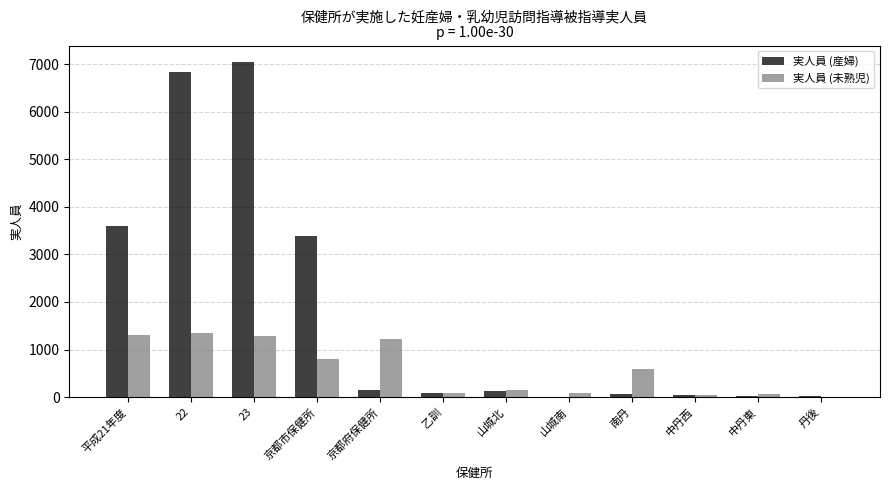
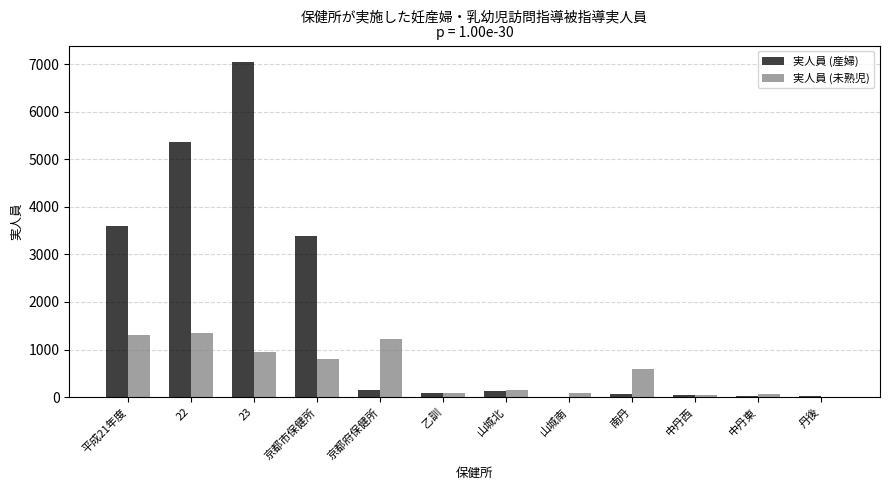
  {
    "実人員 (産婦)": {
      "平成21年度": 3600,
-     "22": 6800,
+     "22": 5400,
      "23": 7000,
      "京都市保健所": 3400,
      "京都府保健所": 100,
      "乙訓": 100,
      "山城北": 100,
      "南丹": 100
    },
    "実人員 (未熟児)": {
      "平成21年度": 1300,
      "22": 1400,
-     "23": 1300,
+     "23": 900,
      "京都市保健所": 800,
      "京都府保健所": 1200,
      "乙訓": 100,
      "山城北": 200,
      "山城南": 100,
      "南丹": 600,
      "中丹東": 100
    }
  }
